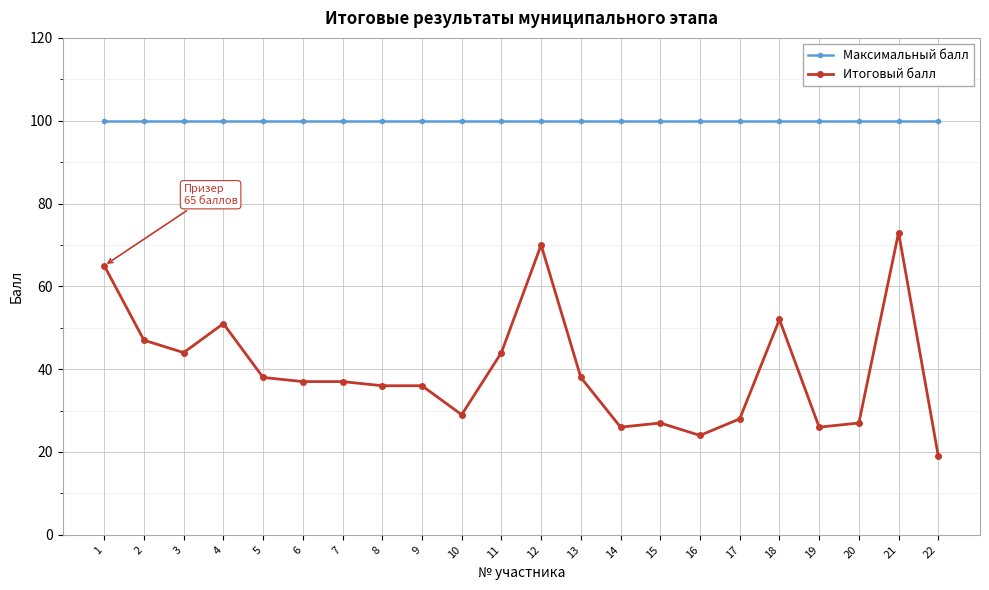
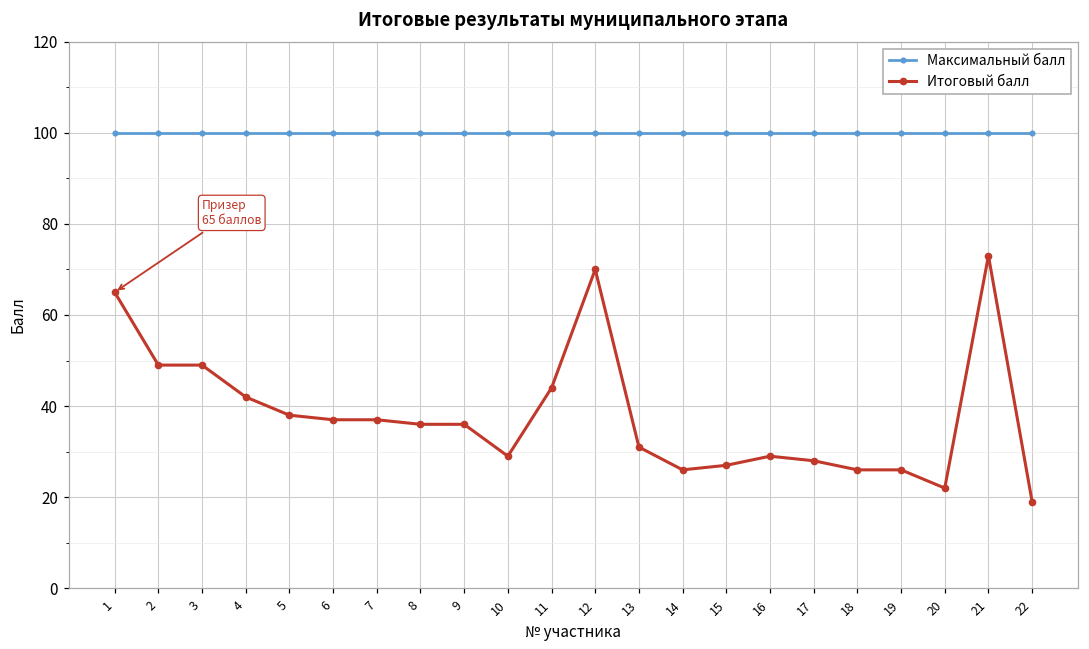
  {
    "Максимальный балл": {
      "1": 100,
      "2": 100,
      "3": 100,
      "4": 100,
      "5": 100,
      "6": 100,
      "7": 100,
      "8": 100,
      "9": 100,
      "10": 100,
      "11": 100,
      "12": 100,
      "13": 100,
      "14": 100,
      "15": 100,
      "16": 100,
      "17": 100,
      "18": 100,
      "19": 100,
      "20": 100,
      "21": 100,
      "22": 100
    },
    "Итоговый балл": {
-     "2": 47,
-     "3": 44,
-     "4": 51,
+     "2": 49,
+     "3": 49,
+     "4": 42,
      "5": 38,
      "6": 37,
      "7": 37,
      "8": 36,
      "9": 36,
      "10": 29,
      "11": 44,
      "12": 70,
-     "13": 38,
+     "13": 31,
      "14": 26,
      "15": 27,
-     "16": 24,
+     "16": 29,
      "17": 28,
-     "18": 52,
+     "18": 26,
      "19": 26,
-     "20": 27,
+     "20": 22,
      "21": 73,
      "22": 19
    }
  }
